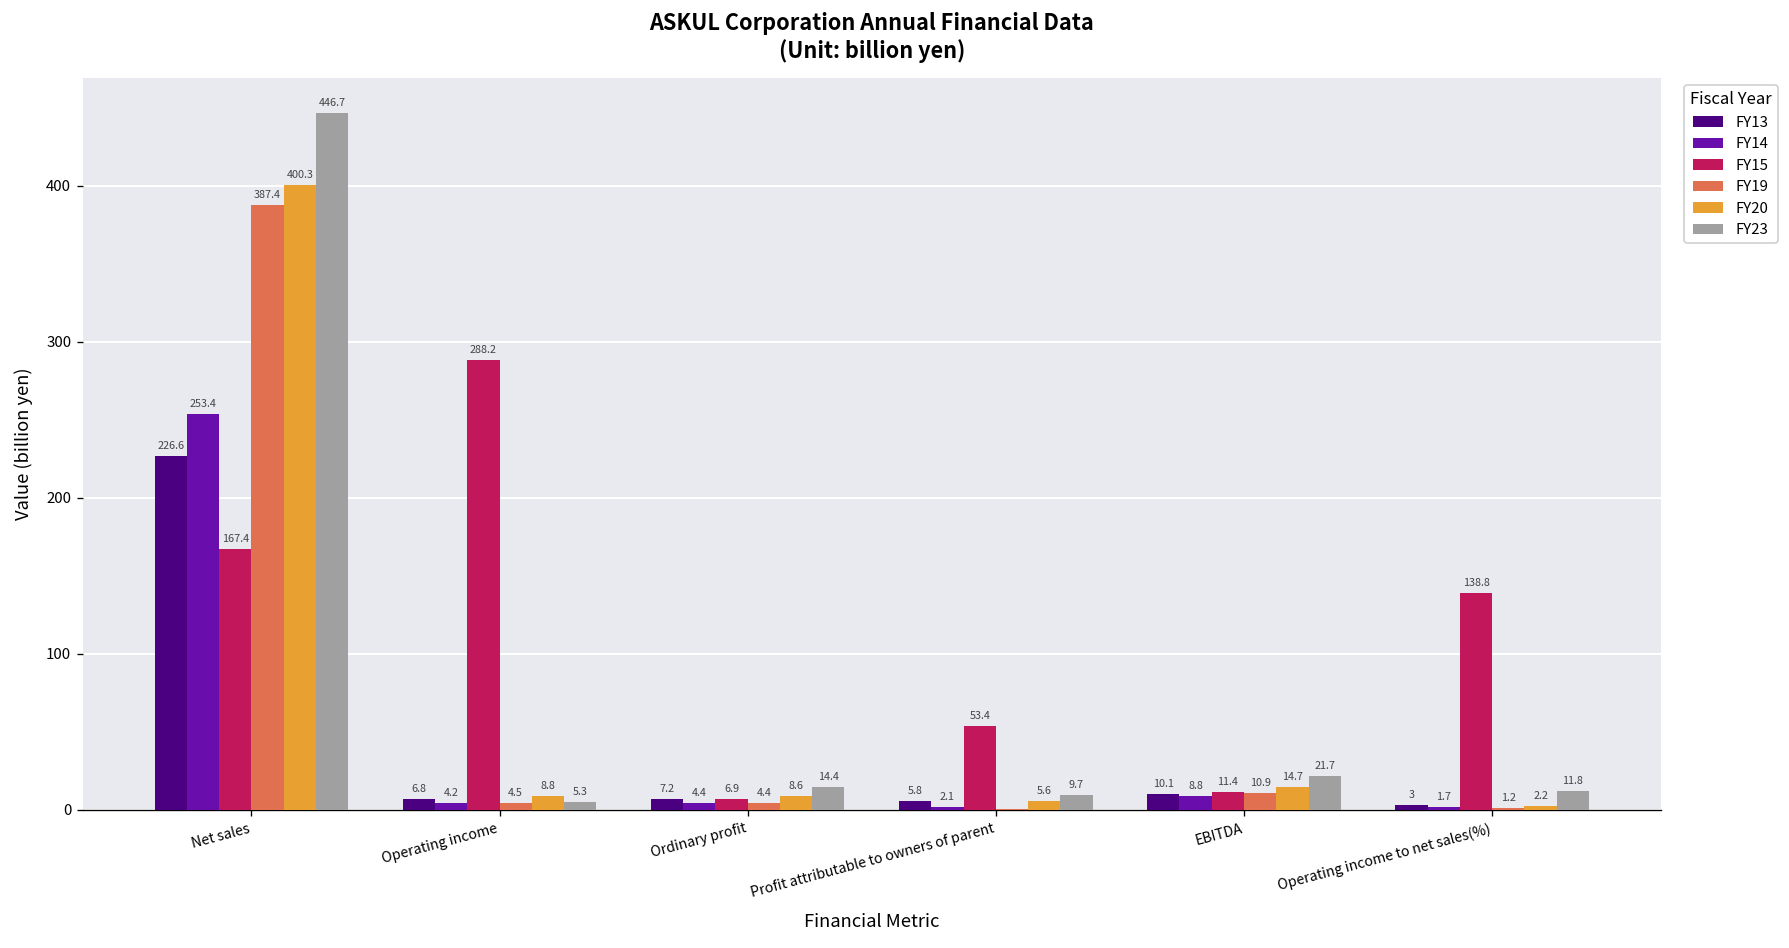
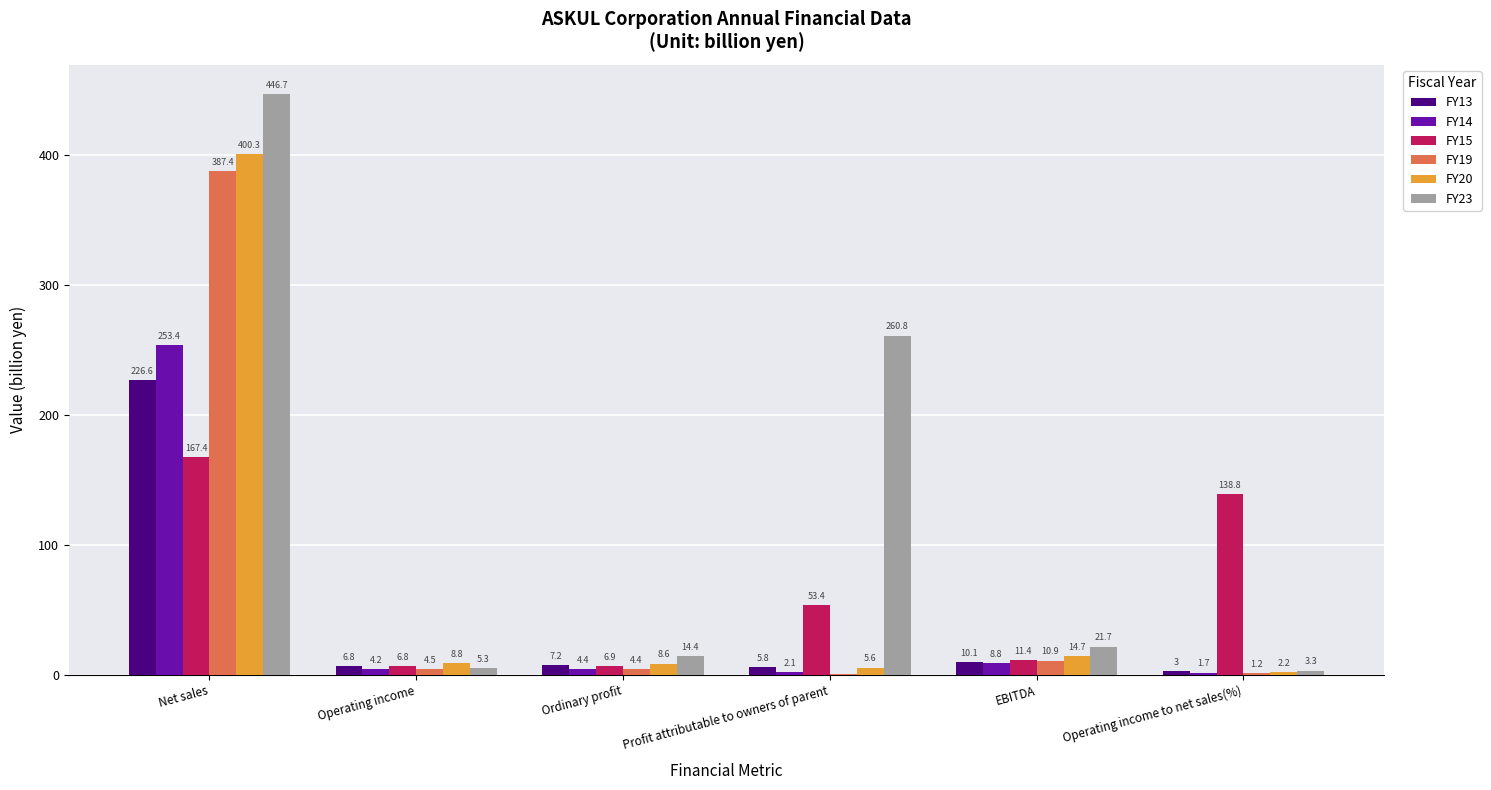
  {
    "FY15": {
      "Net sales": 167.4,
-     "Operating income": 288.2,
+     "Operating income": 6.8,
      "Ordinary profit": 6.9,
      "Profit attributable to owners of parent": 53.4,
      "EBITDA": 11.4,
      "Operating income to net sales(%)": 138.8
    },
    "FY23": {
      "Net sales": 446.7,
      "Operating income": 5.3,
      "Ordinary profit": 14.4,
-     "Profit attributable to owners of parent": 9.7,
+     "Profit attributable to owners of parent": 260.8,
      "EBITDA": 21.7,
-     "Operating income to net sales(%)": 11.8
+     "Operating income to net sales(%)": 3.3
    }
  }
